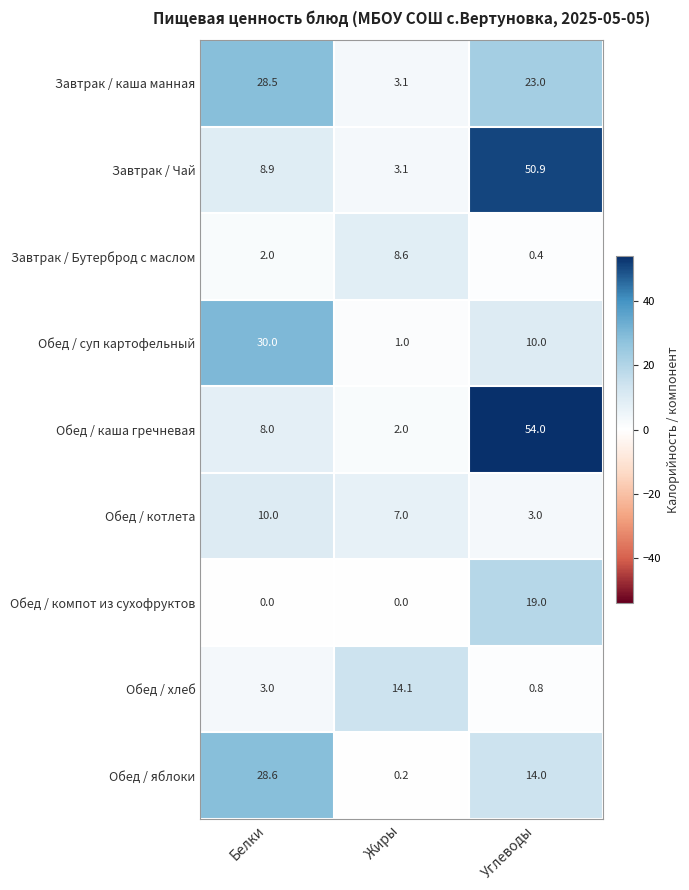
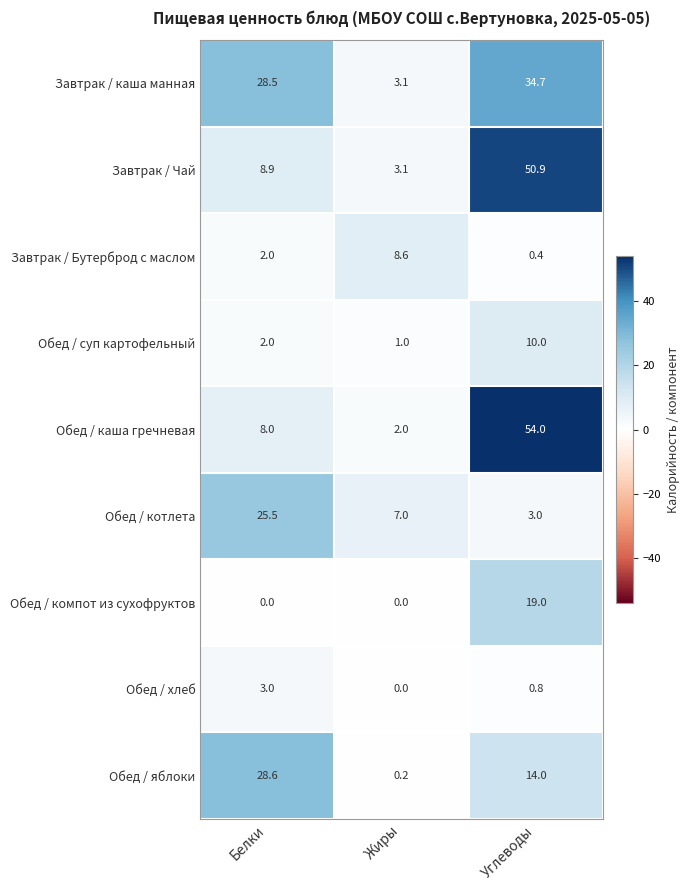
  {
    "Завтрак / каша манная": {
      "Белки": 28.5,
      "Жиры": 3.1,
-     "Углеводы": 23.0
+     "Углеводы": 34.7
    },
    "Завтрак / Чай": {
      "Белки": 8.9,
      "Жиры": 3.1,
      "Углеводы": 50.9
    },
    "Завтрак / Бутерброд с маслом": {
      "Белки": 2.0,
      "Жиры": 8.6,
      "Углеводы": 0.4
    },
    "Обед / суп картофельный": {
-     "Белки": 30.0,
+     "Белки": 2.0,
      "Жиры": 1.0,
      "Углеводы": 10.0
    },
    "Обед / каша гречневая": {
      "Белки": 8.0,
      "Жиры": 2.0,
      "Углеводы": 54.0
    },
    "Обед / котлета": {
-     "Белки": 10.0,
+     "Белки": 25.5,
      "Жиры": 7.0,
      "Углеводы": 3.0
    },
    "Обед / компот из сухофруктов": {
      "Белки": 0.0,
      "Жиры": 0.0,
      "Углеводы": 19.0
    },
    "Обед / хлеб": {
      "Белки": 3.0,
-     "Жиры": 14.1,
+     "Жиры": 0.0,
      "Углеводы": 0.8
    },
    "Обед / яблоки": {
      "Белки": 28.6,
      "Жиры": 0.2,
      "Углеводы": 14.0
    }
  }
